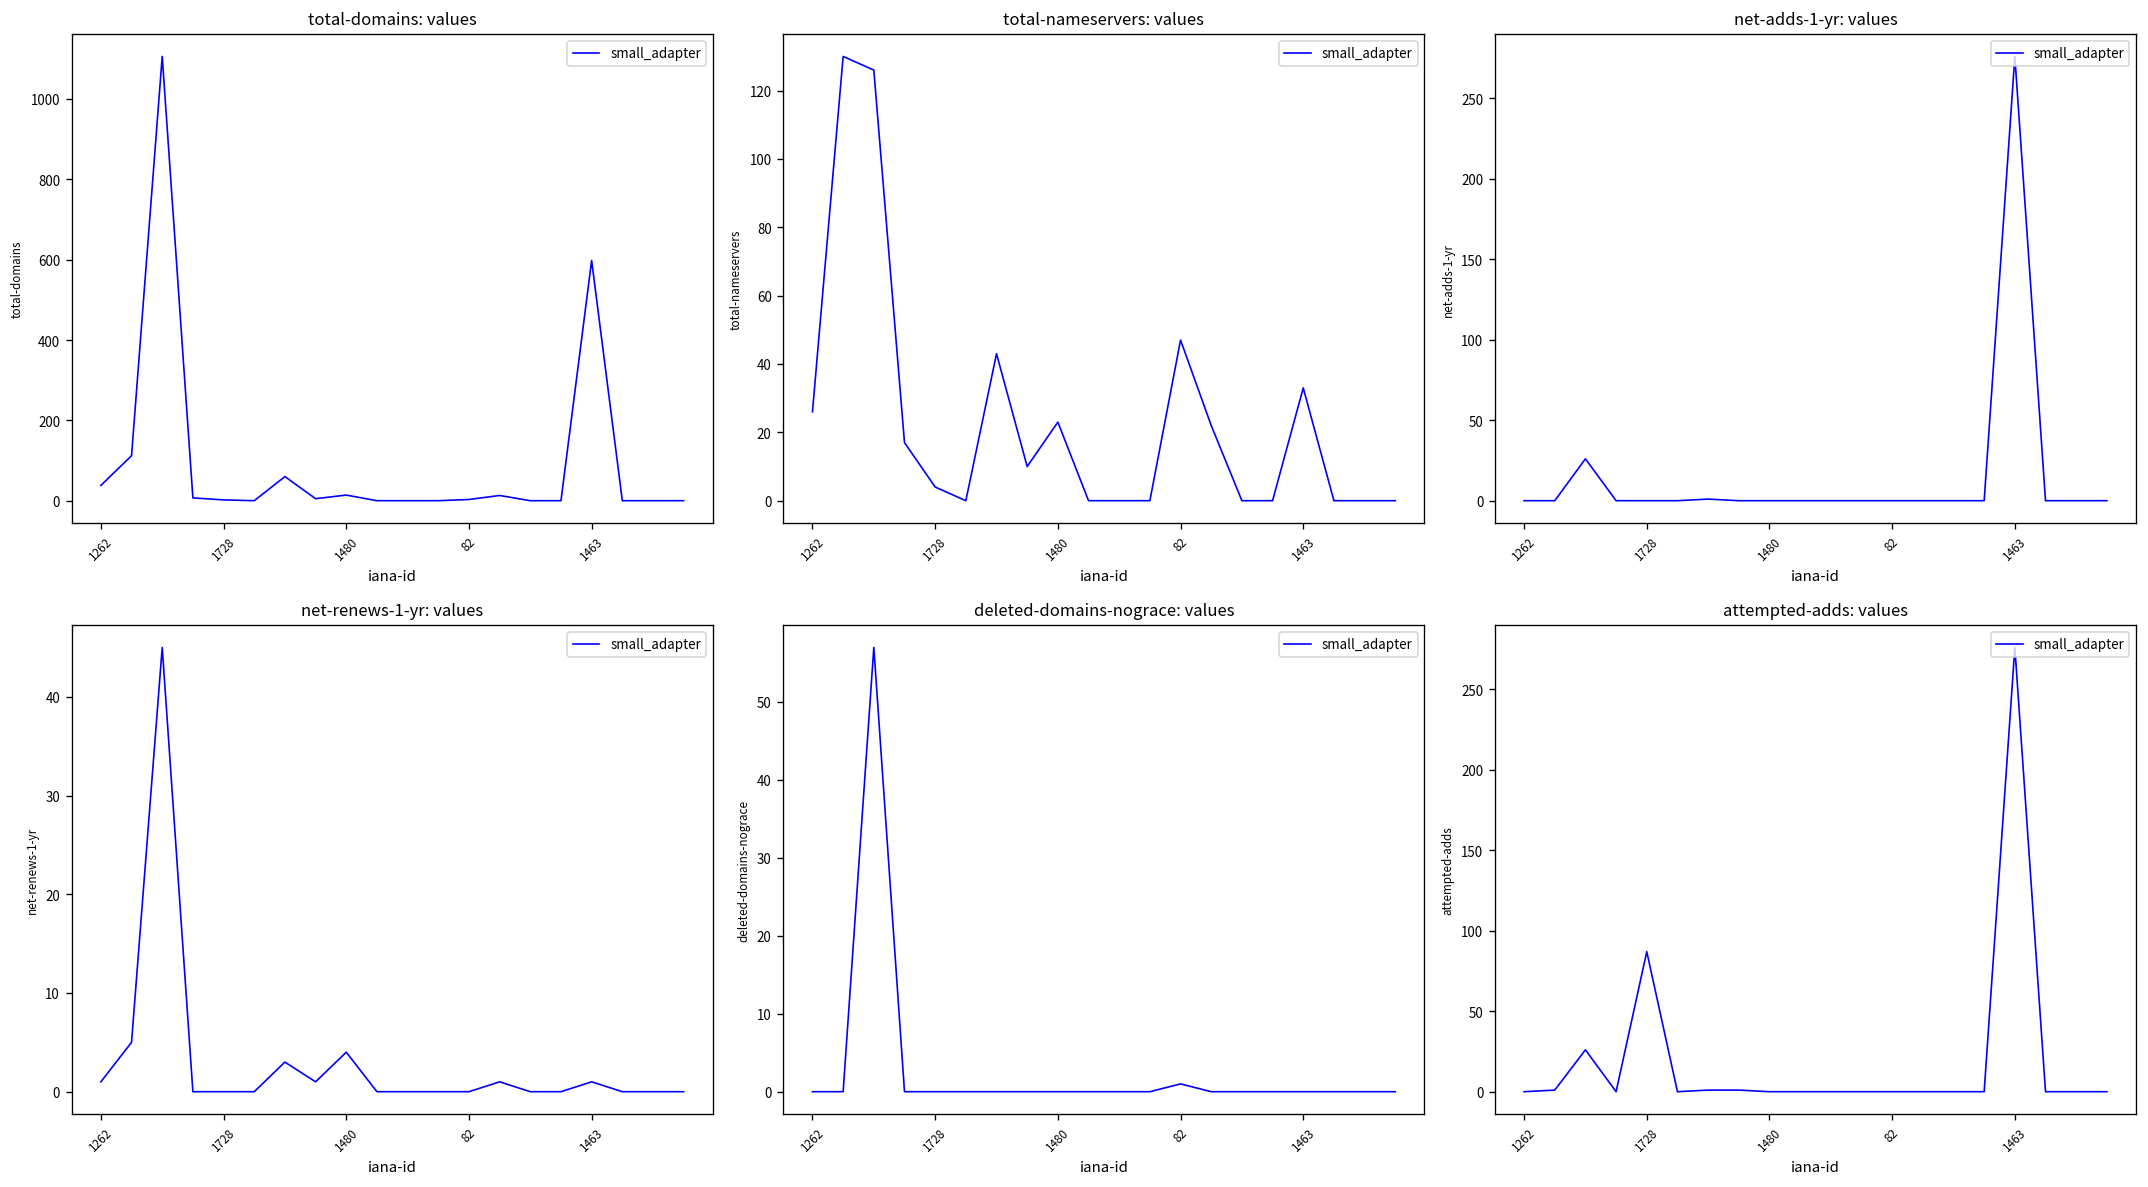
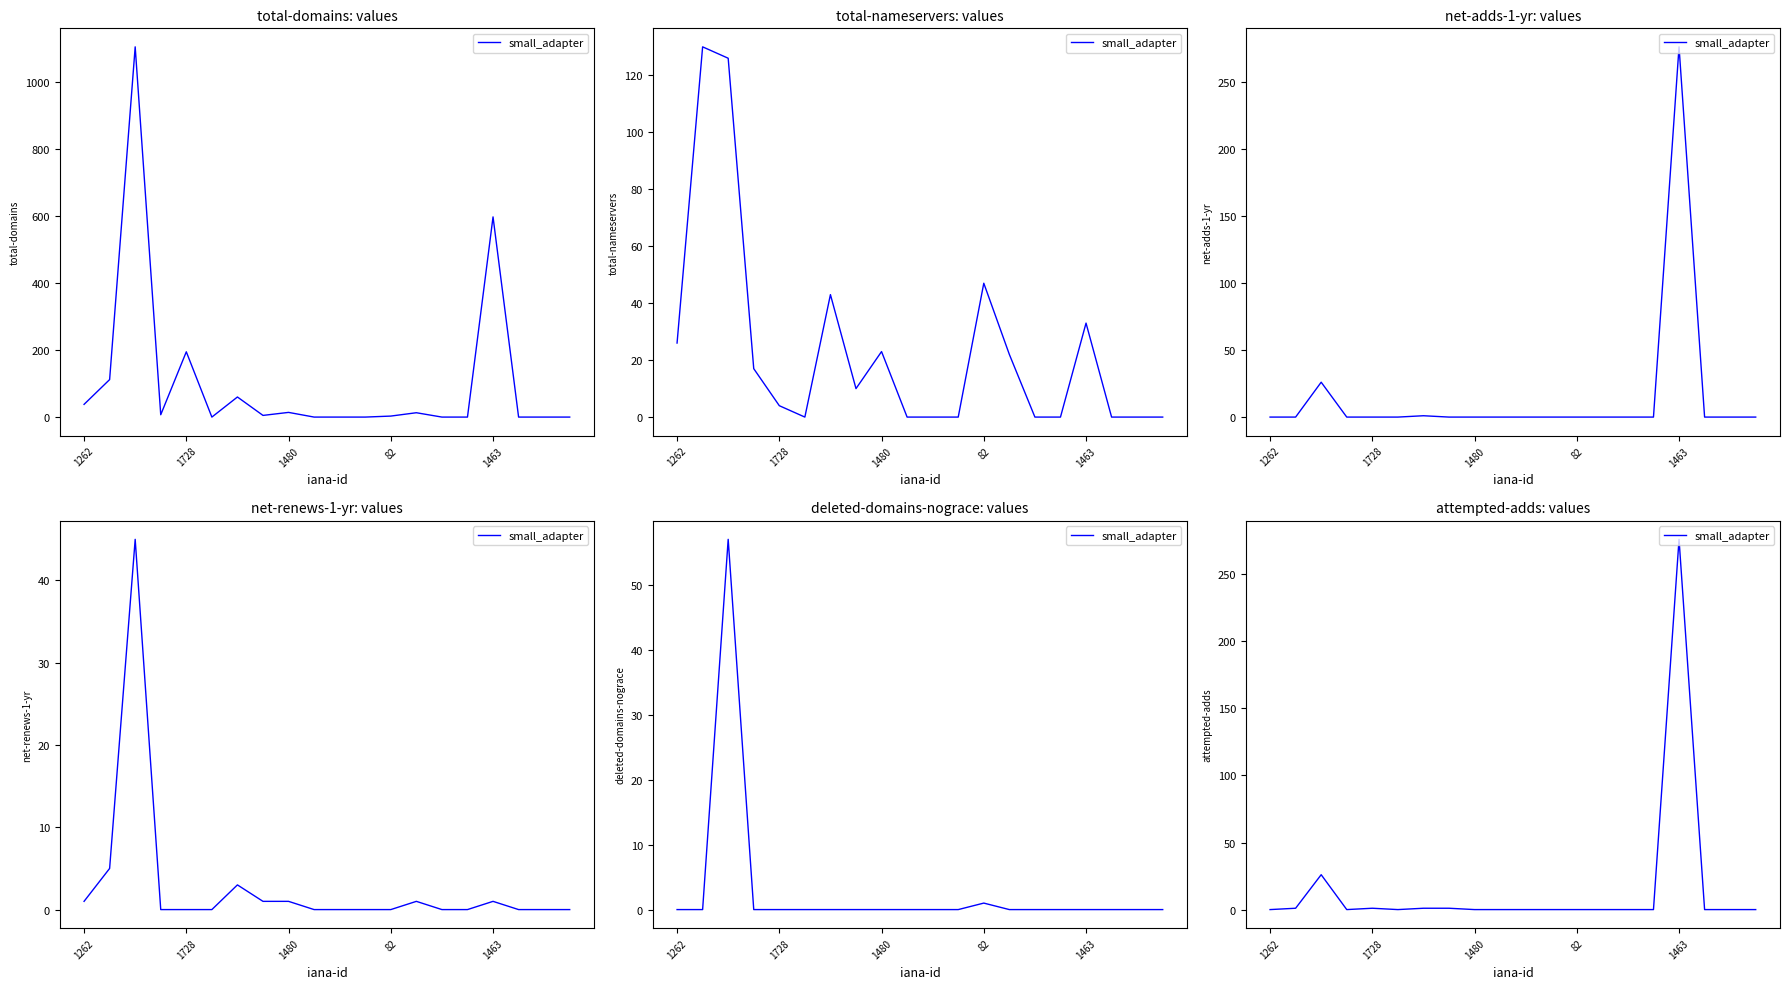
  {
    "total-domains: values": {
      "1262": 40,
-     "1728": 0,
+     "1728": 200,
      "1480": 10,
      "82": 0,
      "1463": 600
    },
    "total-nameservers: values": {
      "1262": 26,
      "1728": 4,
      "1480": 23,
      "82": 47,
      "1463": 33
    },
    "net-adds-1-yr: values": {
      "1262": 0,
      "1728": 0,
      "1480": 0,
      "82": 0
    },
    "net-renews-1-yr: values": {
      "1262": 1,
      "1728": 0,
-     "1480": 4,
+     "1480": 1,
      "82": 0,
      "1463": 1
    },
    "deleted-domains-nograce: values": {
      "1262": 0,
      "1728": 0,
      "1480": 0,
      "82": 1,
      "1463": 0
    },
    "attempted-adds: values": {
      "1262": 0,
-     "1728": 87,
+     "1728": 1,
      "1480": 0,
      "82": 0
    }
  }
